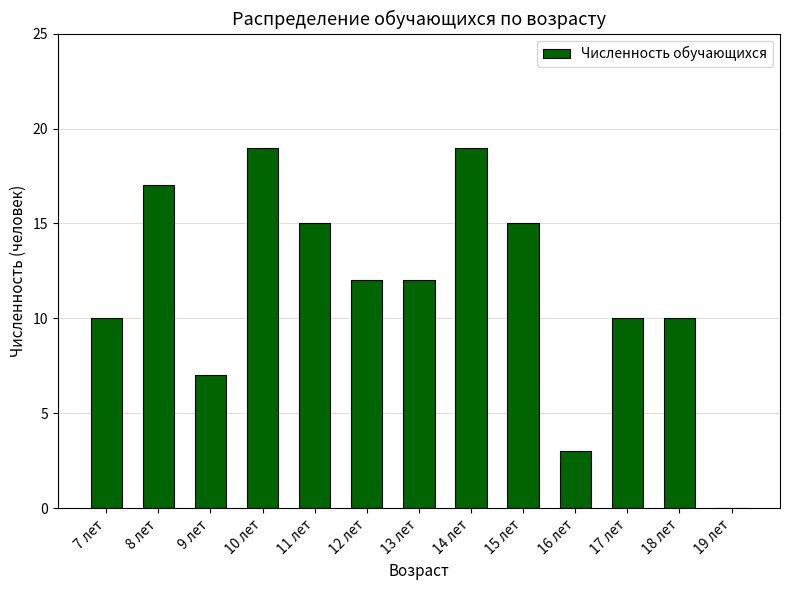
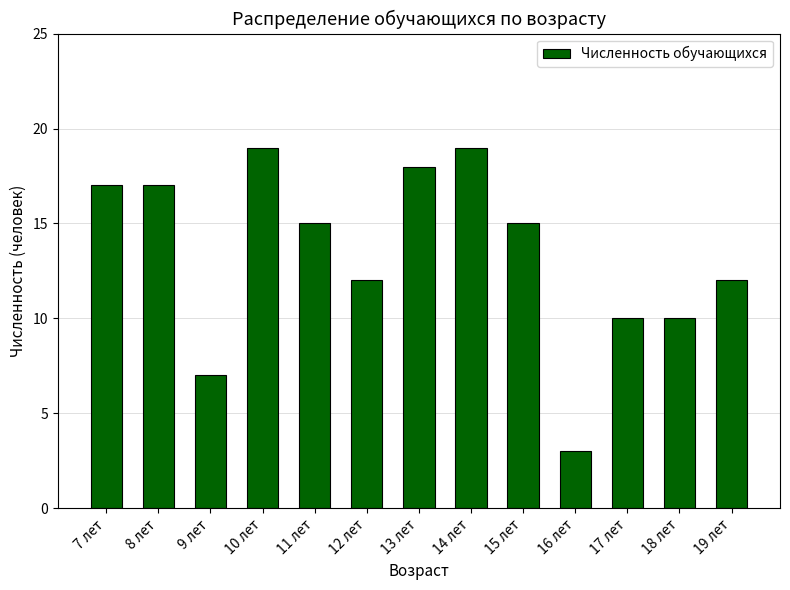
  {
-   "7 лет": 10,
+   "7 лет": 17,
    "8 лет": 17,
    "9 лет": 7,
    "10 лет": 19,
    "11 лет": 15,
    "12 лет": 12,
-   "13 лет": 12,
+   "13 лет": 18,
    "14 лет": 19,
    "15 лет": 15,
    "16 лет": 3,
    "17 лет": 10,
    "18 лет": 10,
-   "19 лет": 0
+   "19 лет": 12
  }
